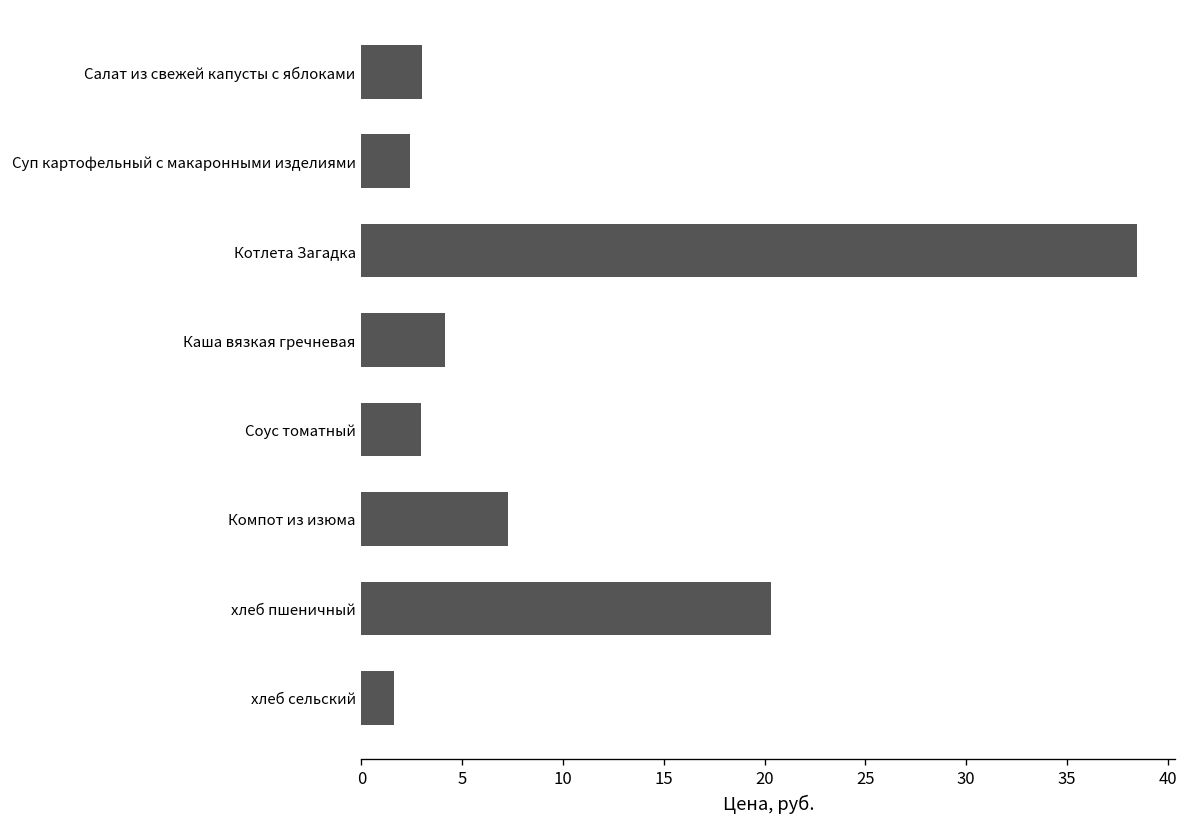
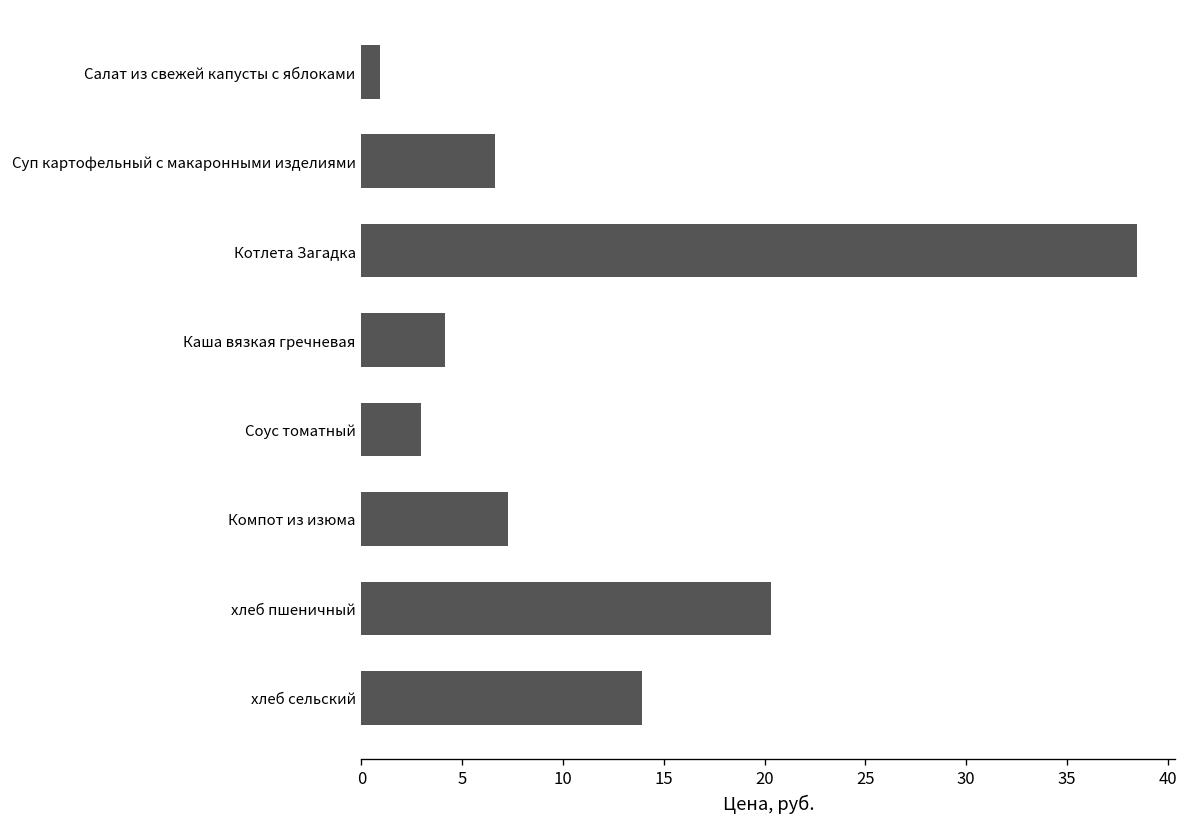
  {
-   "Салат из свежей капусты с яблоками": 3.0,
-   "Суп картофельный с макаронными изделиями": 2.4,
+   "Салат из свежей капусты с яблоками": 0.9,
+   "Суп картофельный с макаронными изделиями": 6.6,
    "Котлета Загадка": 38.5,
    "Каша вязкая гречневая": 4.1,
    "Соус томатный": 3.0,
    "Компот из изюма": 7.3,
    "хлеб пшеничный": 20.3,
-   "хлеб сельский": 1.6
+   "хлеб сельский": 13.9
  }
